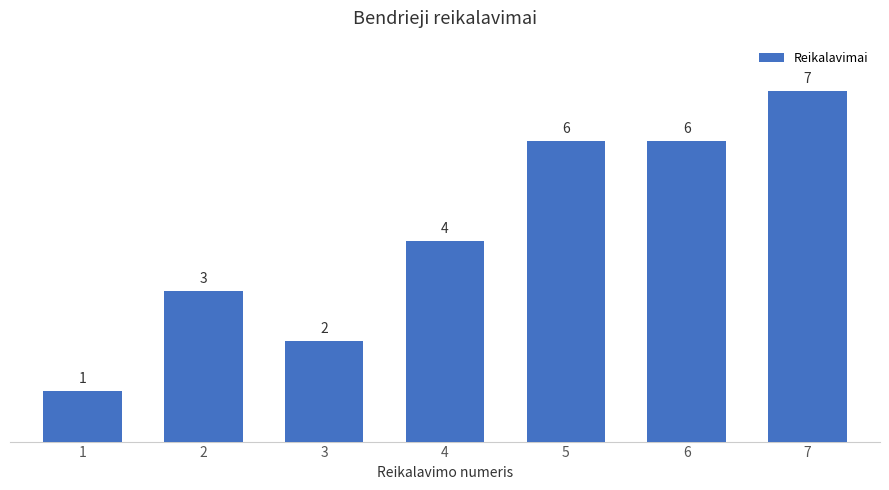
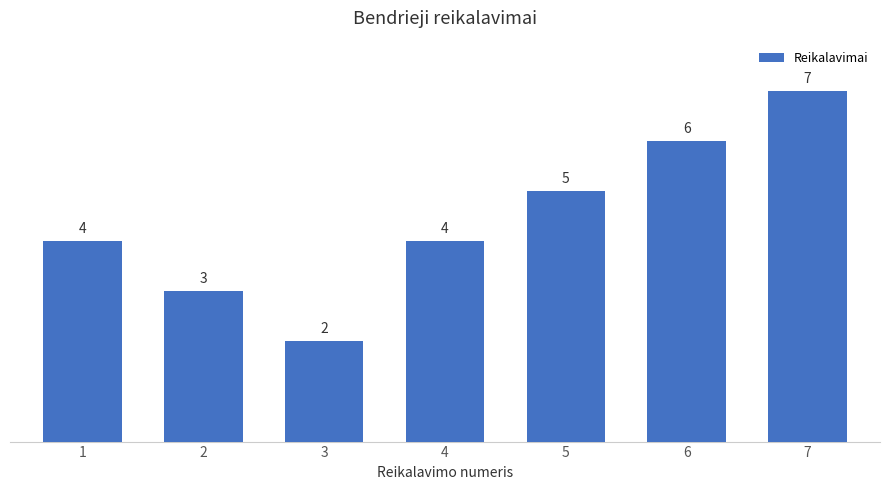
  {
-   "1": 1,
+   "1": 4,
    "2": 3,
    "3": 2,
    "4": 4,
-   "5": 6,
+   "5": 5,
    "6": 6,
    "7": 7
  }
